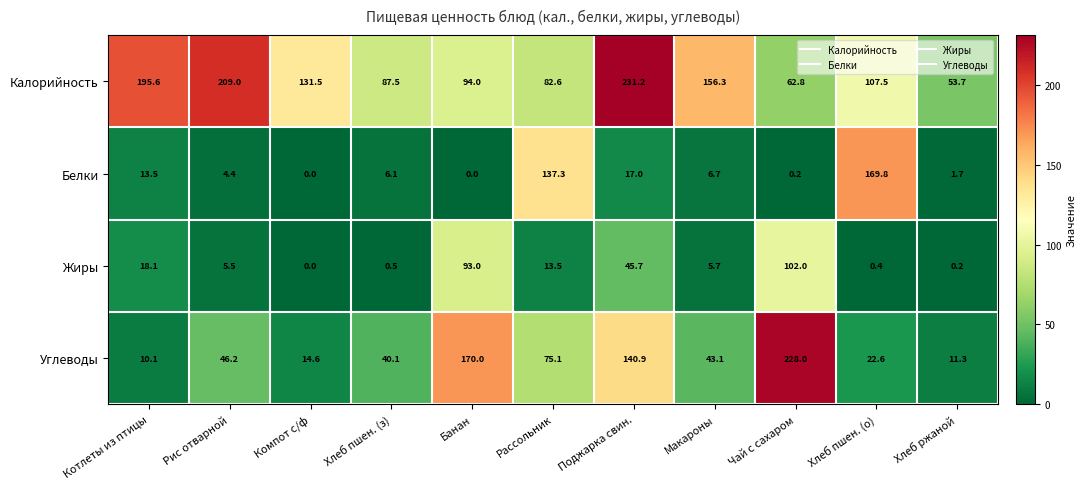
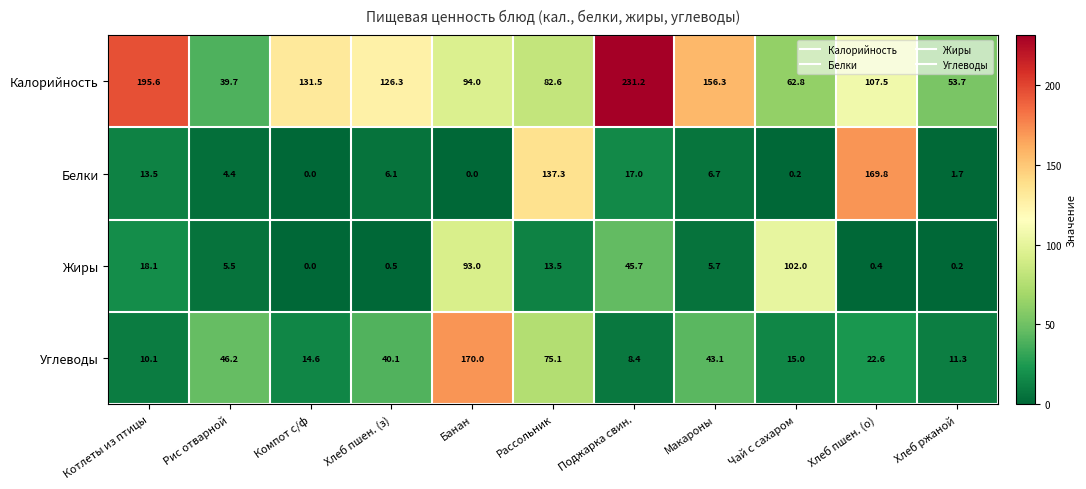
  {
    "Калорийность": {
      "Котлеты из птицы": 195.6,
-     "Рис отварной": 209.0,
+     "Рис отварной": 39.7,
      "Компот с/ф": 131.5,
-     "Хлеб пшен. (з)": 87.5,
+     "Хлеб пшен. (з)": 126.3,
      "Банан": 94.0,
      "Рассольник": 82.6,
      "Поджарка свин.": 231.2,
      "Макароны": 156.3,
      "Чай с сахаром": 62.8,
      "Хлеб пшен. (о)": 107.5,
      "Хлеб ржаной": 53.7
    },
    "Белки": {
      "Котлеты из птицы": 13.5,
      "Рис отварной": 4.4,
      "Компот с/ф": 0.0,
      "Хлеб пшен. (з)": 6.1,
      "Банан": 0.0,
      "Рассольник": 137.3,
      "Поджарка свин.": 17.0,
      "Макароны": 6.7,
      "Чай с сахаром": 0.2,
      "Хлеб пшен. (о)": 169.8,
      "Хлеб ржаной": 1.7
    },
    "Жиры": {
      "Котлеты из птицы": 18.1,
      "Рис отварной": 5.5,
      "Компот с/ф": 0.0,
      "Хлеб пшен. (з)": 0.5,
      "Банан": 93.0,
      "Рассольник": 13.5,
      "Поджарка свин.": 45.7,
      "Макароны": 5.7,
      "Чай с сахаром": 102.0,
      "Хлеб пшен. (о)": 0.4,
      "Хлеб ржаной": 0.2
    },
    "Углеводы": {
      "Котлеты из птицы": 10.1,
      "Рис отварной": 46.2,
      "Компот с/ф": 14.6,
      "Хлеб пшен. (з)": 40.1,
      "Банан": 170.0,
      "Рассольник": 75.1,
-     "Поджарка свин.": 140.9,
+     "Поджарка свин.": 8.4,
      "Макароны": 43.1,
-     "Чай с сахаром": 228.0,
+     "Чай с сахаром": 15.0,
      "Хлеб пшен. (о)": 22.6,
      "Хлеб ржаной": 11.3
    }
  }
